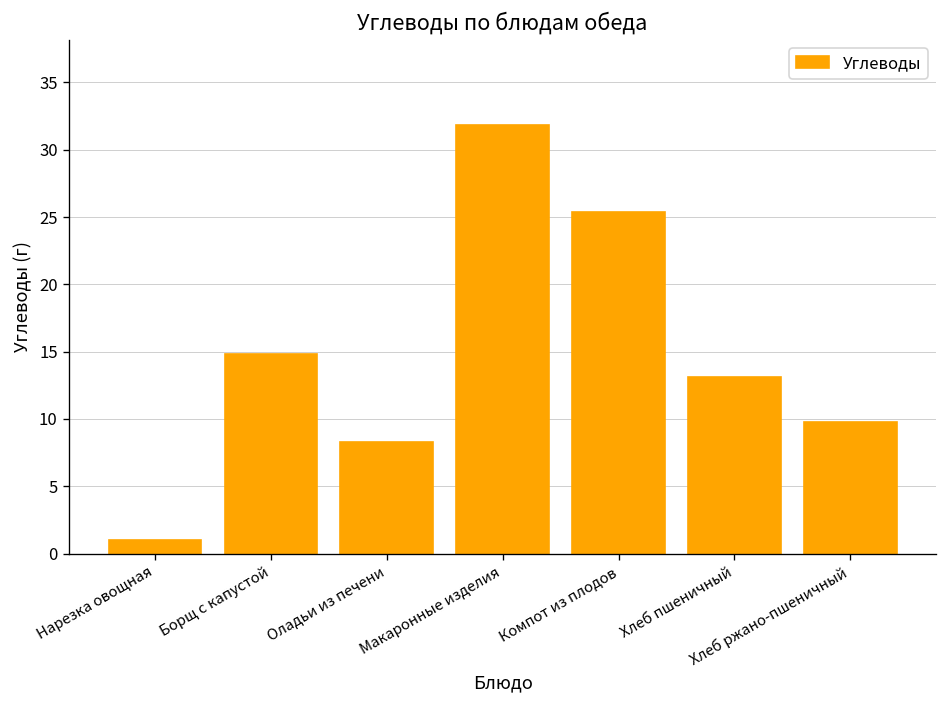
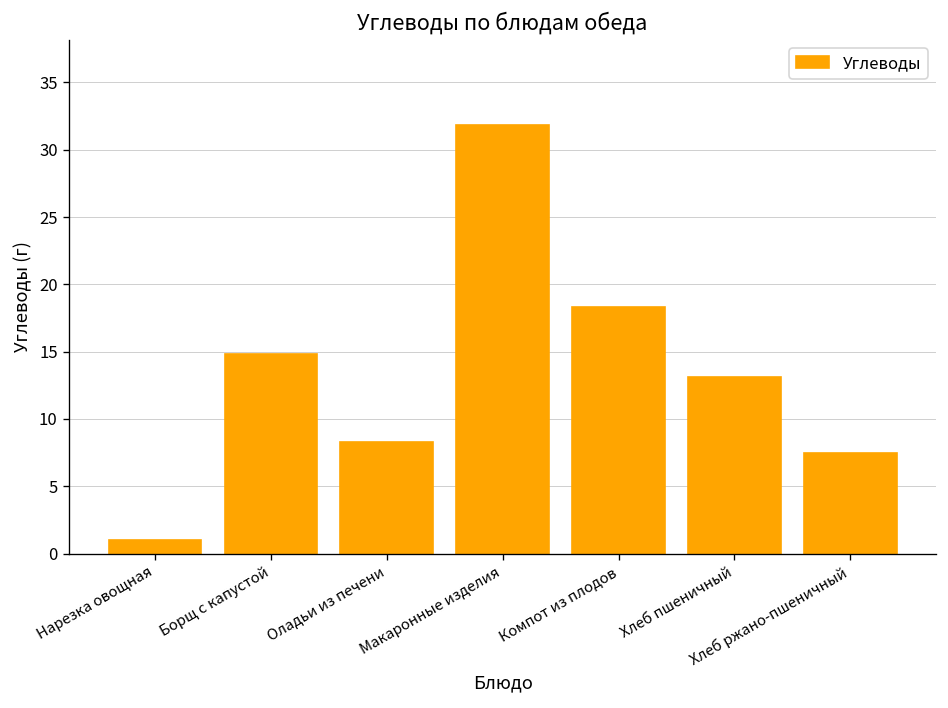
  {
    "Нарезка овощная": 1.0,
    "Борщ с капустой": 14.8,
    "Оладьи из печени": 8.3,
    "Макаронные изделия": 31.8,
-   "Компот из плодов": 25.4,
+   "Компот из плодов": 18.3,
    "Хлеб пшеничный": 13.1,
-   "Хлеб ржано-пшеничный": 9.8
+   "Хлеб ржано-пшеничный": 7.5
  }
